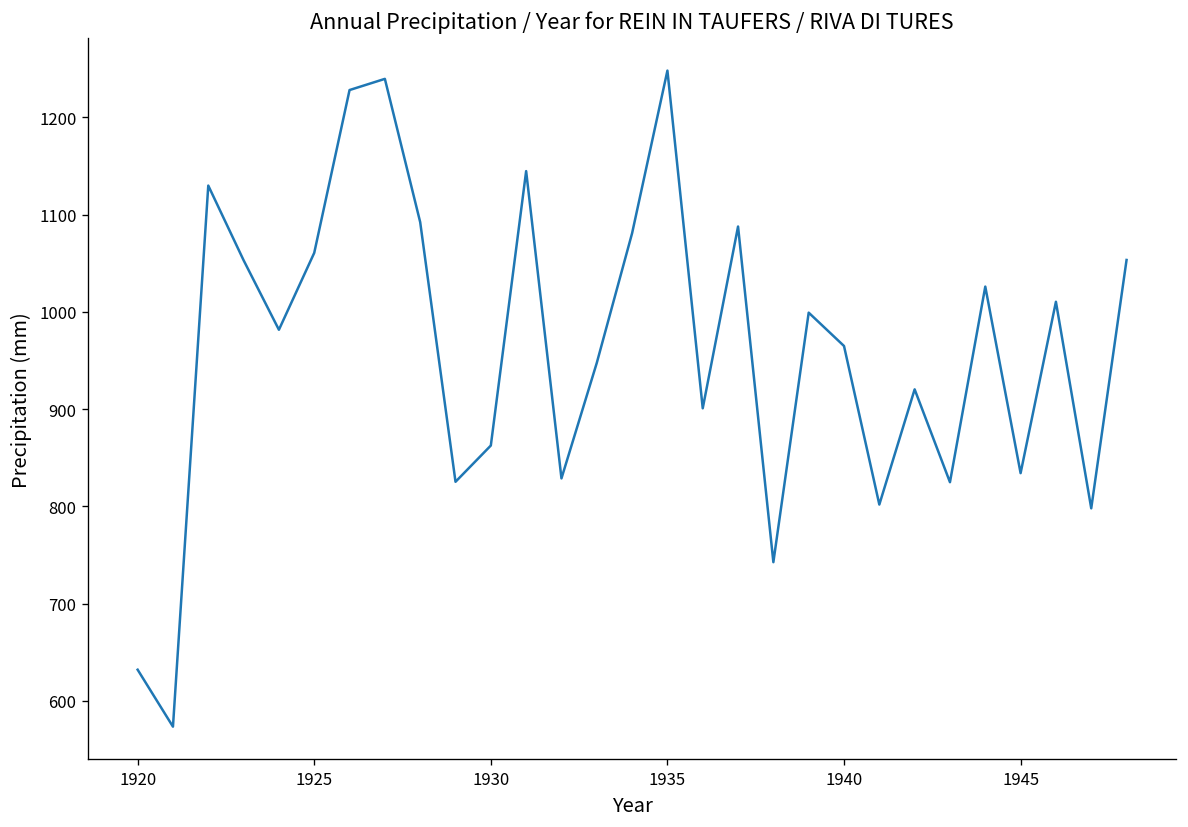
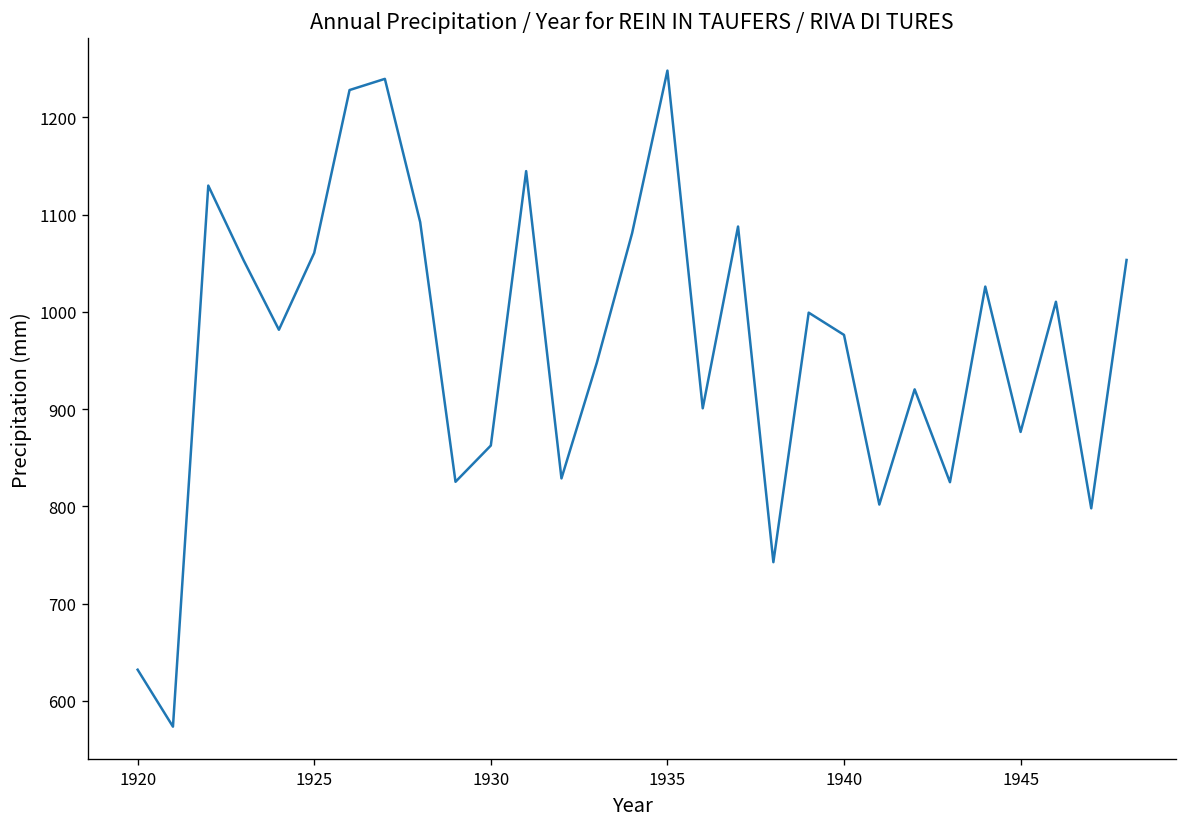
  {
    "1920": 630,
    "1925": 1060,
    "1930": 860,
    "1935": 1250,
-   "1940": 960,
-   "1945": 830
+   "1940": 980,
+   "1945": 880
  }
